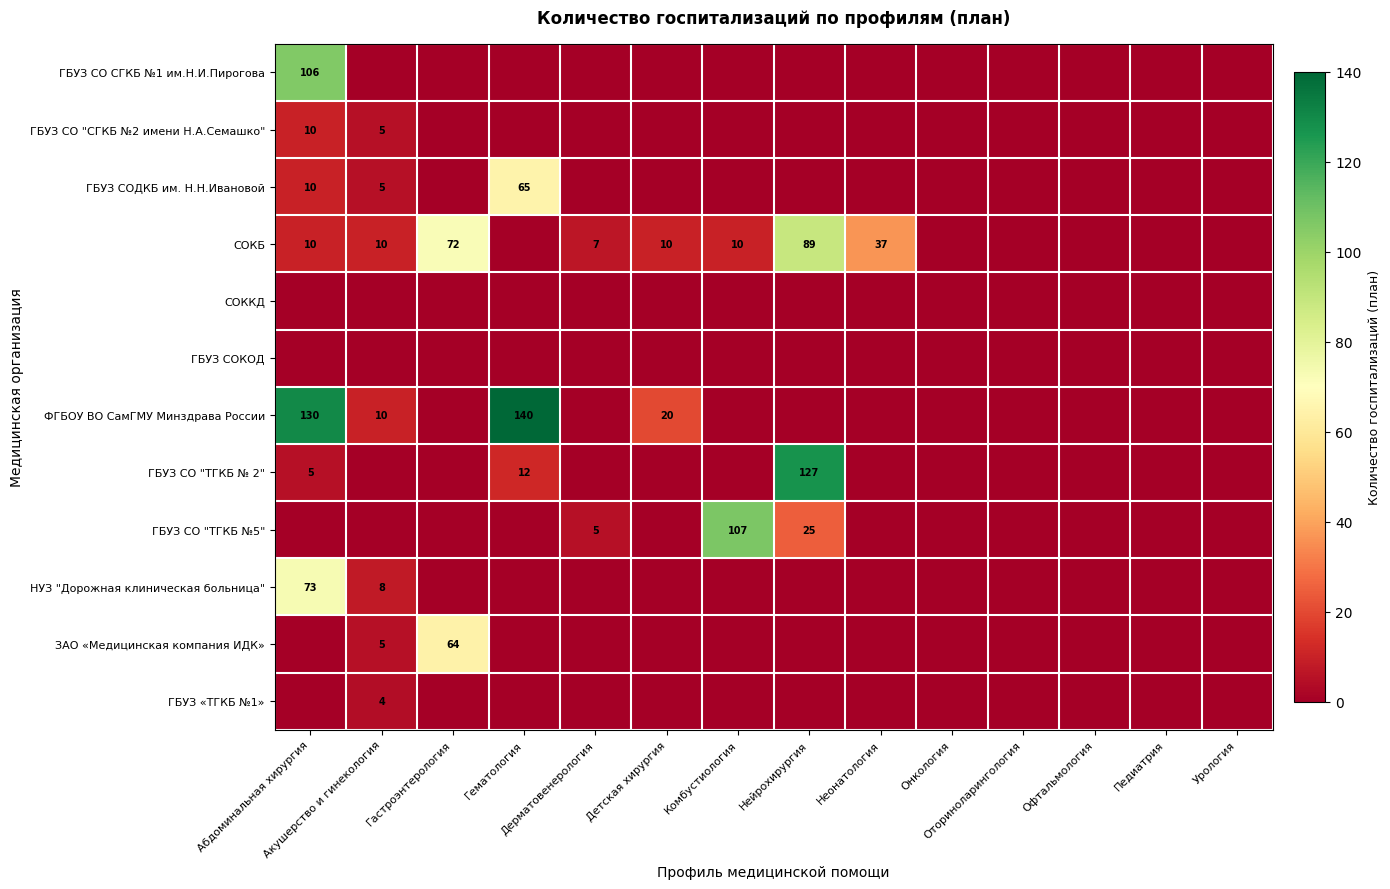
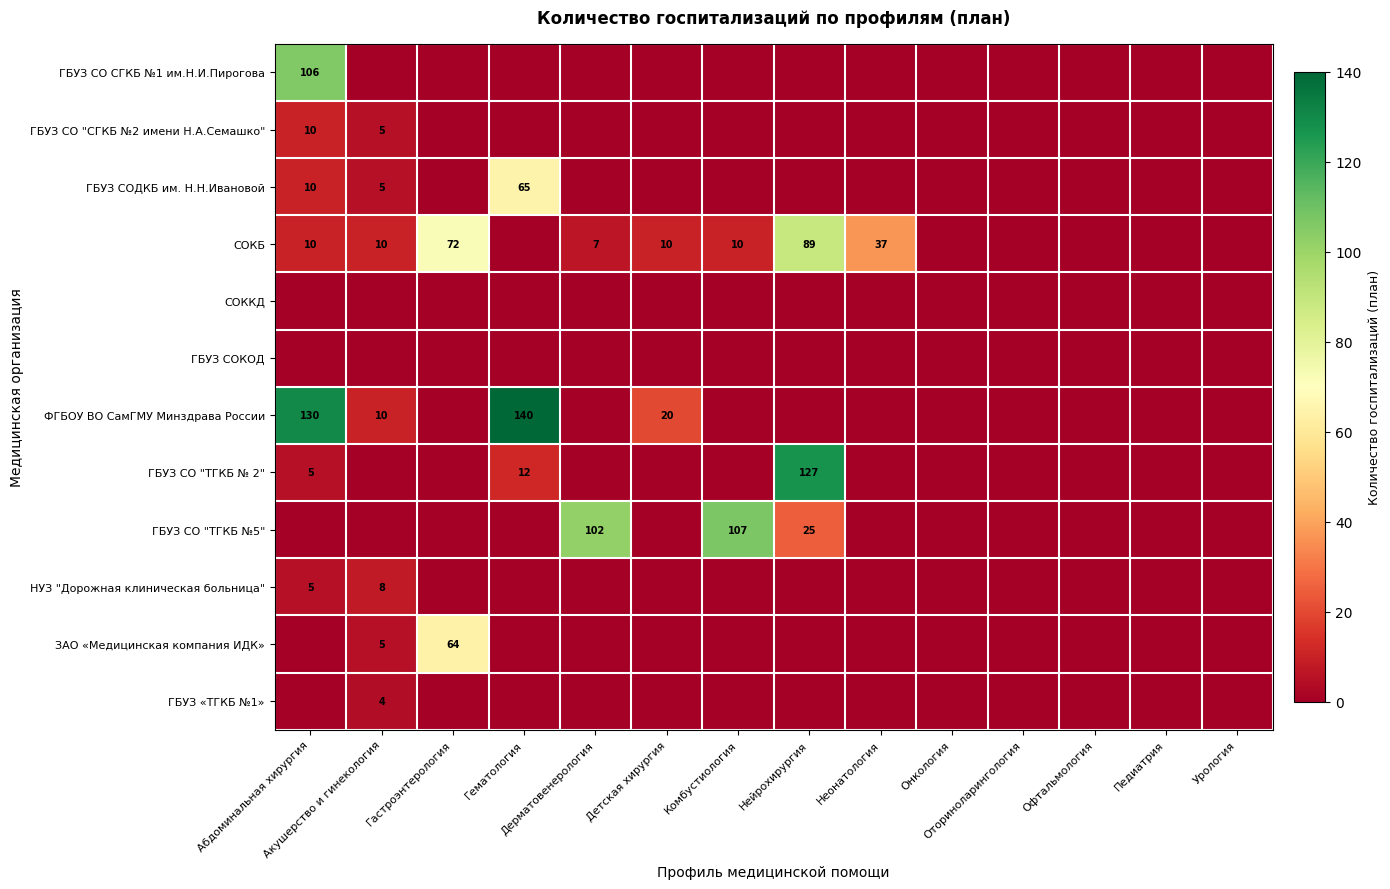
  {
    "ГБУЗ СО СГКБ №1 им.Н.И.Пирогова": {
      "Абдоминальная хирургия": 106
    },
    "ГБУЗ СО \"СГКБ №2 имени Н.А.Семашко\"": {
      "Абдоминальная хирургия": 10,
      "Акушерство и гинекология": 5
    },
    "ГБУЗ СОДКБ им. Н.Н.Ивановой": {
      "Абдоминальная хирургия": 10,
      "Акушерство и гинекология": 5,
      "Гематология": 65
    },
    "СОКБ": {
      "Абдоминальная хирургия": 10,
      "Акушерство и гинекология": 10,
      "Гастроэнтерология": 72,
      "Дерматовенерология": 7,
      "Детская хирургия": 10,
      "Комбустиология": 10,
      "Нейрохирургия": 89,
      "Неонатология": 37
    },
    "ФГБОУ ВО СамГМУ Минздрава России": {
      "Абдоминальная хирургия": 130,
      "Акушерство и гинекология": 10,
      "Гематология": 140,
      "Детская хирургия": 20
    },
    "ГБУЗ СО \"ТГКБ № 2\"": {
      "Абдоминальная хирургия": 5,
      "Гематология": 12,
      "Нейрохирургия": 127
    },
    "ГБУЗ СО \"ТГКБ №5\"": {
-     "Дерматовенерология": 5,
+     "Дерматовенерология": 102,
      "Комбустиология": 107,
      "Нейрохирургия": 25
    },
    "НУЗ \"Дорожная клиническая больница\"": {
-     "Абдоминальная хирургия": 73,
+     "Абдоминальная хирургия": 5,
      "Акушерство и гинекология": 8
    },
    "ЗАО «Медицинская компания ИДК»": {
      "Акушерство и гинекология": 5,
      "Гастроэнтерология": 64
    },
    "ГБУЗ «ТГКБ №1»": {
      "Акушерство и гинекология": 4
    }
  }
